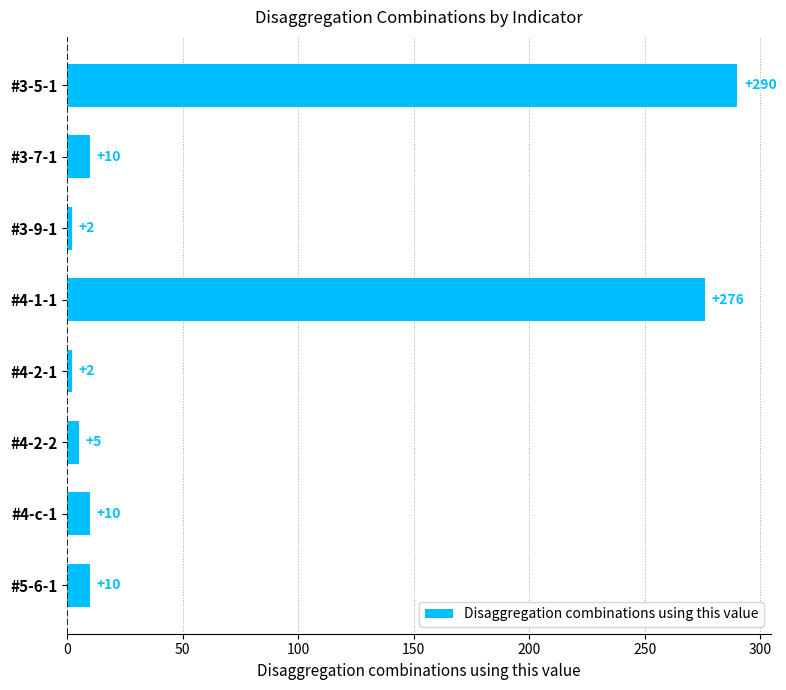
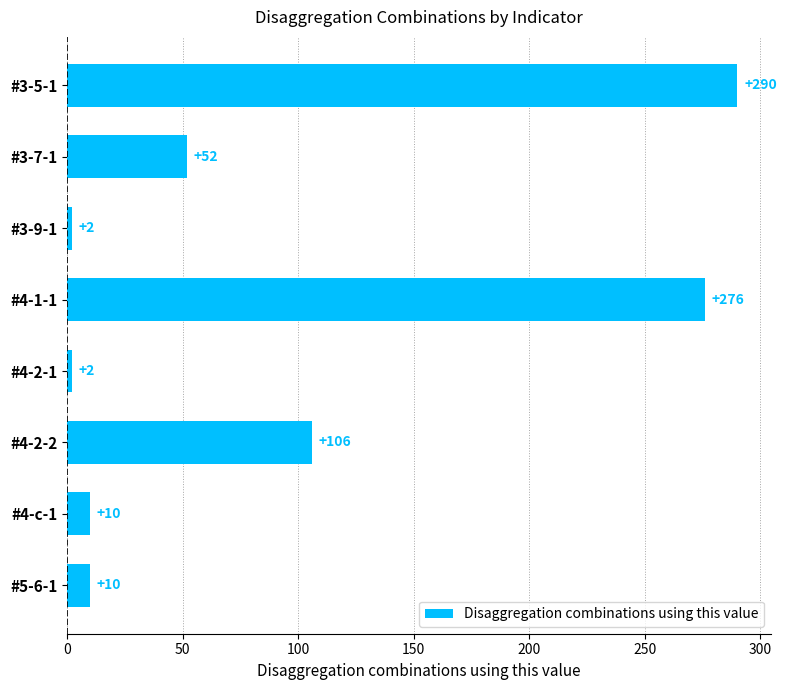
  {
    "#3-5-1": "+290",
-   "#3-7-1": "+10",
+   "#3-7-1": "+52",
    "#3-9-1": "+2",
    "#4-1-1": "+276",
    "#4-2-1": "+2",
-   "#4-2-2": "+5",
+   "#4-2-2": "+106",
    "#4-c-1": "+10",
    "#5-6-1": "+10"
  }
